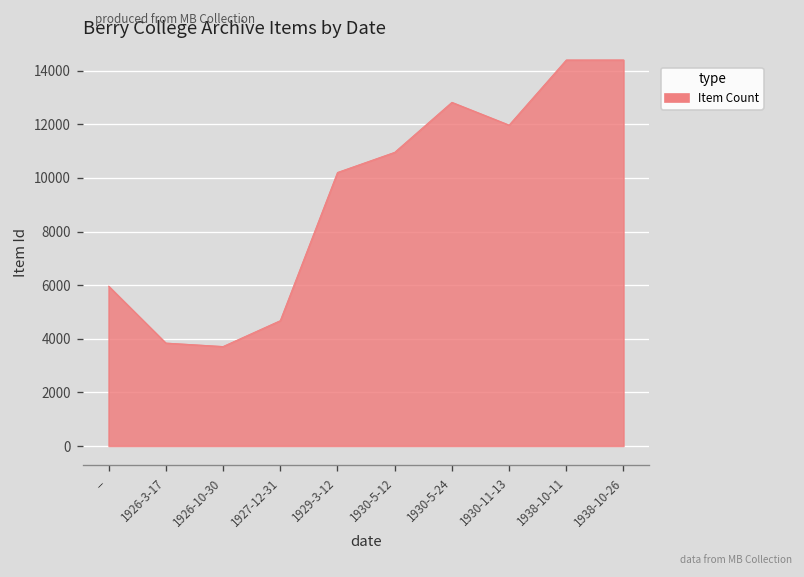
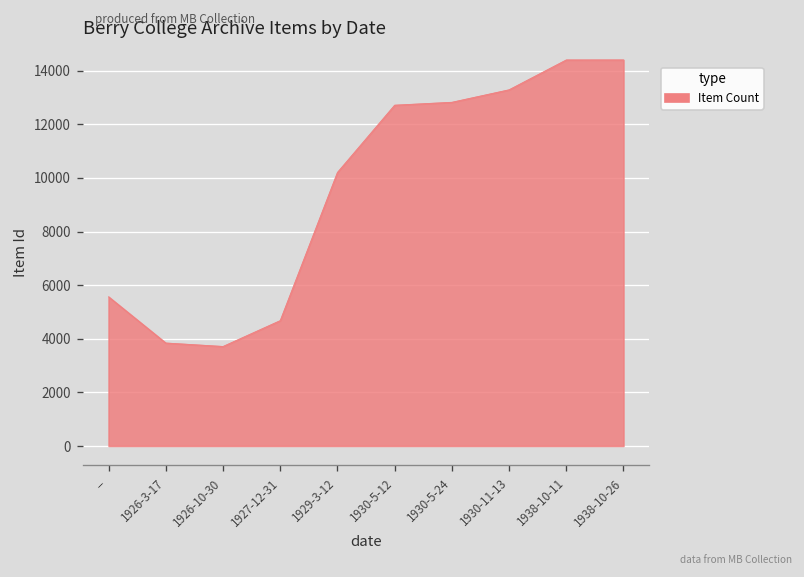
  {
-   "--": 6000,
+   "--": 5600,
    "1926-3-17": 3800,
    "1926-10-30": 3700,
    "1927-12-31": 4700,
    "1929-3-12": 10200,
-   "1930-5-12": 11000,
+   "1930-5-12": 12700,
    "1930-5-24": 12800,
-   "1930-11-13": 12000,
+   "1930-11-13": 13300,
    "1938-10-11": 14400,
    "1938-10-26": 14400
  }
